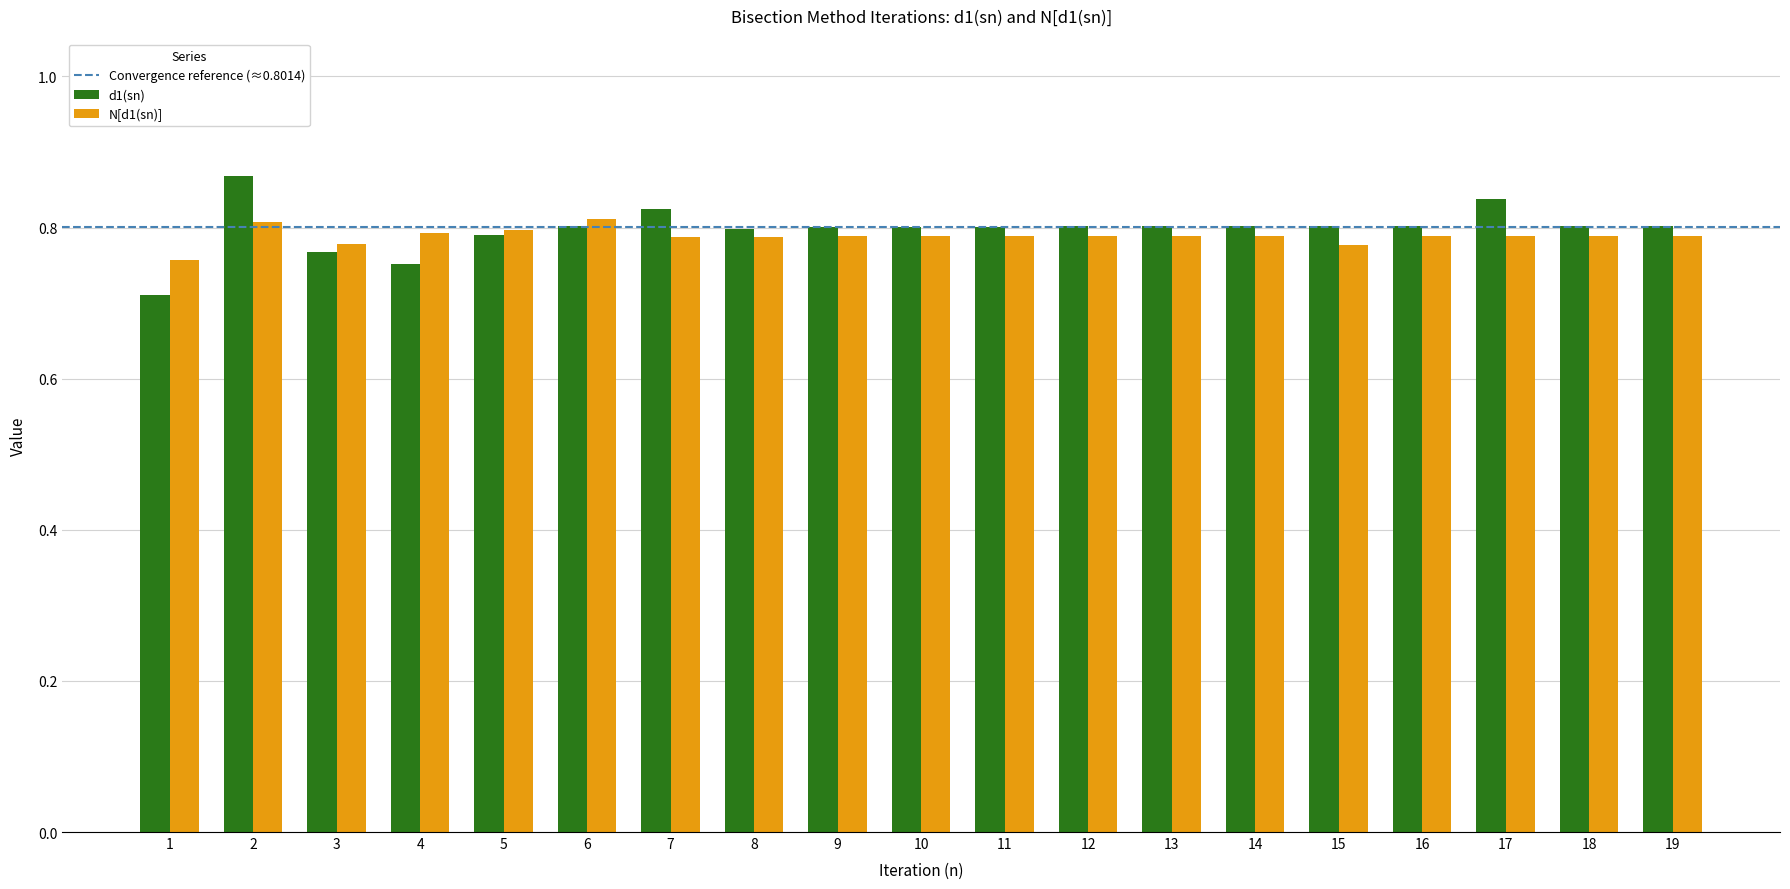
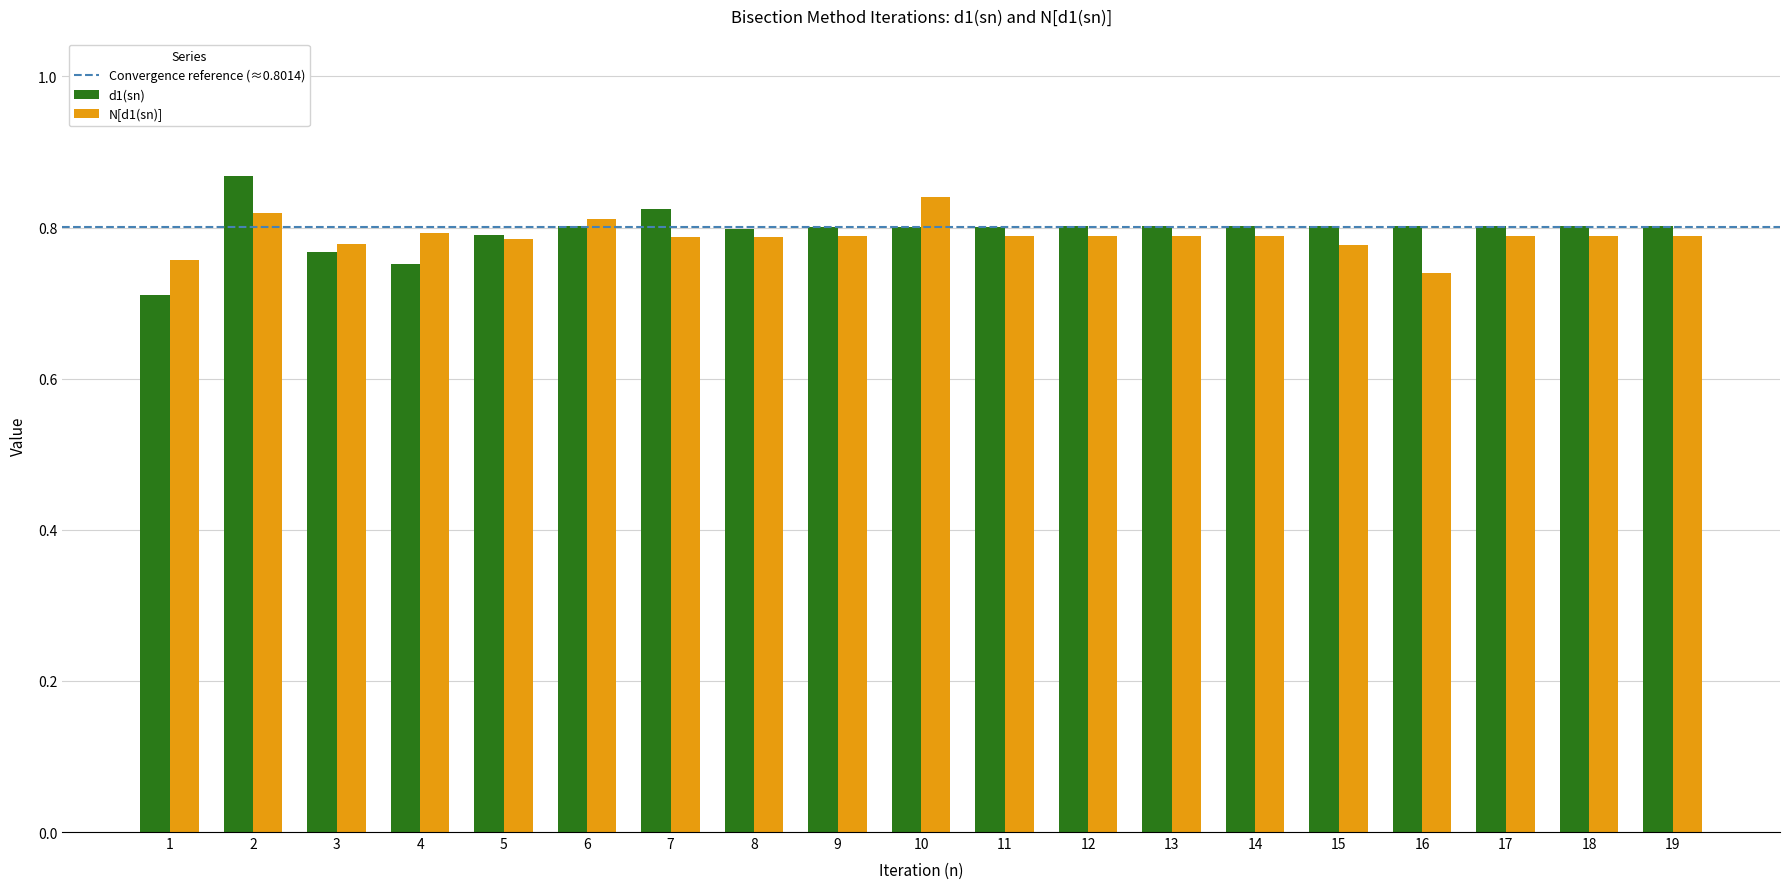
  {
    "d1(sn)": {
      "1": 0.71,
      "2": 0.87,
      "3": 0.77,
      "4": 0.75,
      "5": 0.79,
      "6": 0.80,
      "7": 0.83,
      "8": 0.80,
      "9": 0.80,
      "10": 0.80,
      "11": 0.80,
      "12": 0.80,
      "13": 0.80,
      "14": 0.80,
      "15": 0.80,
      "16": 0.80,
-     "17": 0.84,
+     "17": 0.80,
      "18": 0.80,
      "19": 0.80
    },
    "N[d1(sn)]": {
      "1": 0.76,
-     "2": 0.81,
+     "2": 0.82,
      "3": 0.78,
      "4": 0.79,
-     "5": 0.80,
+     "5": 0.79,
      "6": 0.81,
      "7": 0.79,
      "8": 0.79,
      "9": 0.79,
-     "10": 0.79,
+     "10": 0.84,
      "11": 0.79,
      "12": 0.79,
      "13": 0.79,
      "14": 0.79,
      "15": 0.78,
-     "16": 0.79,
+     "16": 0.74,
      "17": 0.79,
      "18": 0.79,
      "19": 0.79
    }
  }
